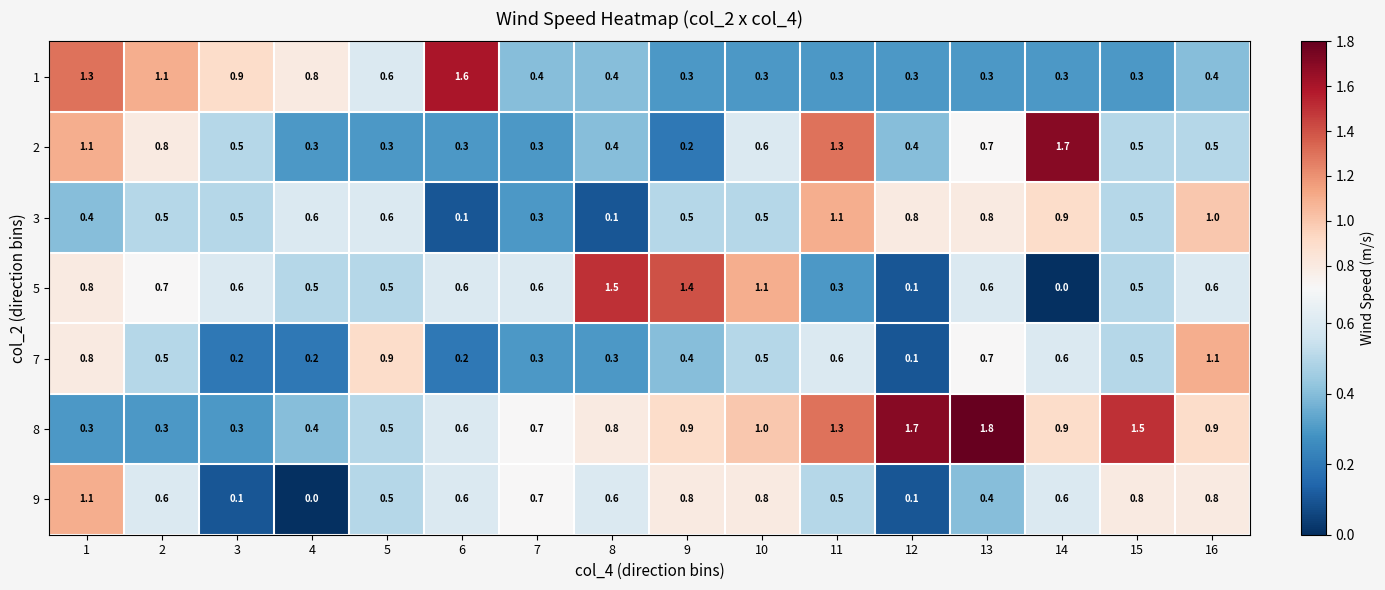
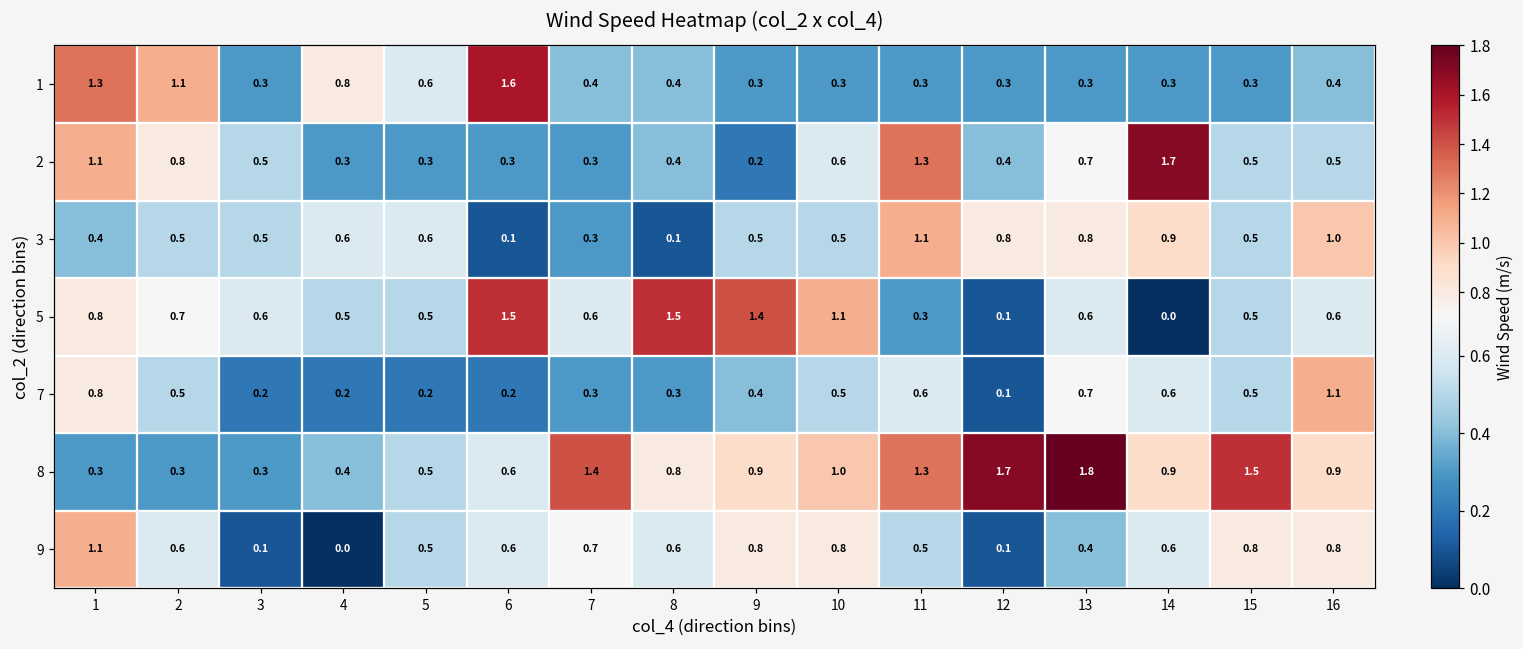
  {
    "1": {
      "1": 1.3,
      "2": 1.1,
-     "3": 0.9,
+     "3": 0.3,
      "4": 0.8,
      "5": 0.6,
      "6": 1.6,
      "7": 0.4,
      "8": 0.4,
      "9": 0.3,
      "10": 0.3,
      "11": 0.3,
      "12": 0.3,
      "13": 0.3,
      "14": 0.3,
      "15": 0.3,
      "16": 0.4
    },
    "2": {
      "1": 1.1,
      "2": 0.8,
      "3": 0.5,
      "4": 0.3,
      "5": 0.3,
      "6": 0.3,
      "7": 0.3,
      "8": 0.4,
      "9": 0.2,
      "10": 0.6,
      "11": 1.3,
      "12": 0.4,
      "13": 0.7,
      "14": 1.7,
      "15": 0.5,
      "16": 0.5
    },
    "3": {
      "1": 0.4,
      "2": 0.5,
      "3": 0.5,
      "4": 0.6,
      "5": 0.6,
      "6": 0.1,
      "7": 0.3,
      "8": 0.1,
      "9": 0.5,
      "10": 0.5,
      "11": 1.1,
      "12": 0.8,
      "13": 0.8,
      "14": 0.9,
      "15": 0.5,
      "16": 1.0
    },
    "5": {
      "1": 0.8,
      "2": 0.7,
      "3": 0.6,
      "4": 0.5,
      "5": 0.5,
-     "6": 0.6,
+     "6": 1.5,
      "7": 0.6,
      "8": 1.5,
      "9": 1.4,
      "10": 1.1,
      "11": 0.3,
      "12": 0.1,
      "13": 0.6,
      "14": 0.0,
      "15": 0.5,
      "16": 0.6
    },
    "7": {
      "1": 0.8,
      "2": 0.5,
      "3": 0.2,
      "4": 0.2,
-     "5": 0.9,
+     "5": 0.2,
      "6": 0.2,
      "7": 0.3,
      "8": 0.3,
      "9": 0.4,
      "10": 0.5,
      "11": 0.6,
      "12": 0.1,
      "13": 0.7,
      "14": 0.6,
      "15": 0.5,
      "16": 1.1
    },
    "8": {
      "1": 0.3,
      "2": 0.3,
      "3": 0.3,
      "4": 0.4,
      "5": 0.5,
      "6": 0.6,
-     "7": 0.7,
+     "7": 1.4,
      "8": 0.8,
      "9": 0.9,
      "10": 1.0,
      "11": 1.3,
      "12": 1.7,
      "13": 1.8,
      "14": 0.9,
      "15": 1.5,
      "16": 0.9
    },
    "9": {
      "1": 1.1,
      "2": 0.6,
      "3": 0.1,
      "4": 0.0,
      "5": 0.5,
      "6": 0.6,
      "7": 0.7,
      "8": 0.6,
      "9": 0.8,
      "10": 0.8,
      "11": 0.5,
      "12": 0.1,
      "13": 0.4,
      "14": 0.6,
      "15": 0.8,
      "16": 0.8
    }
  }
